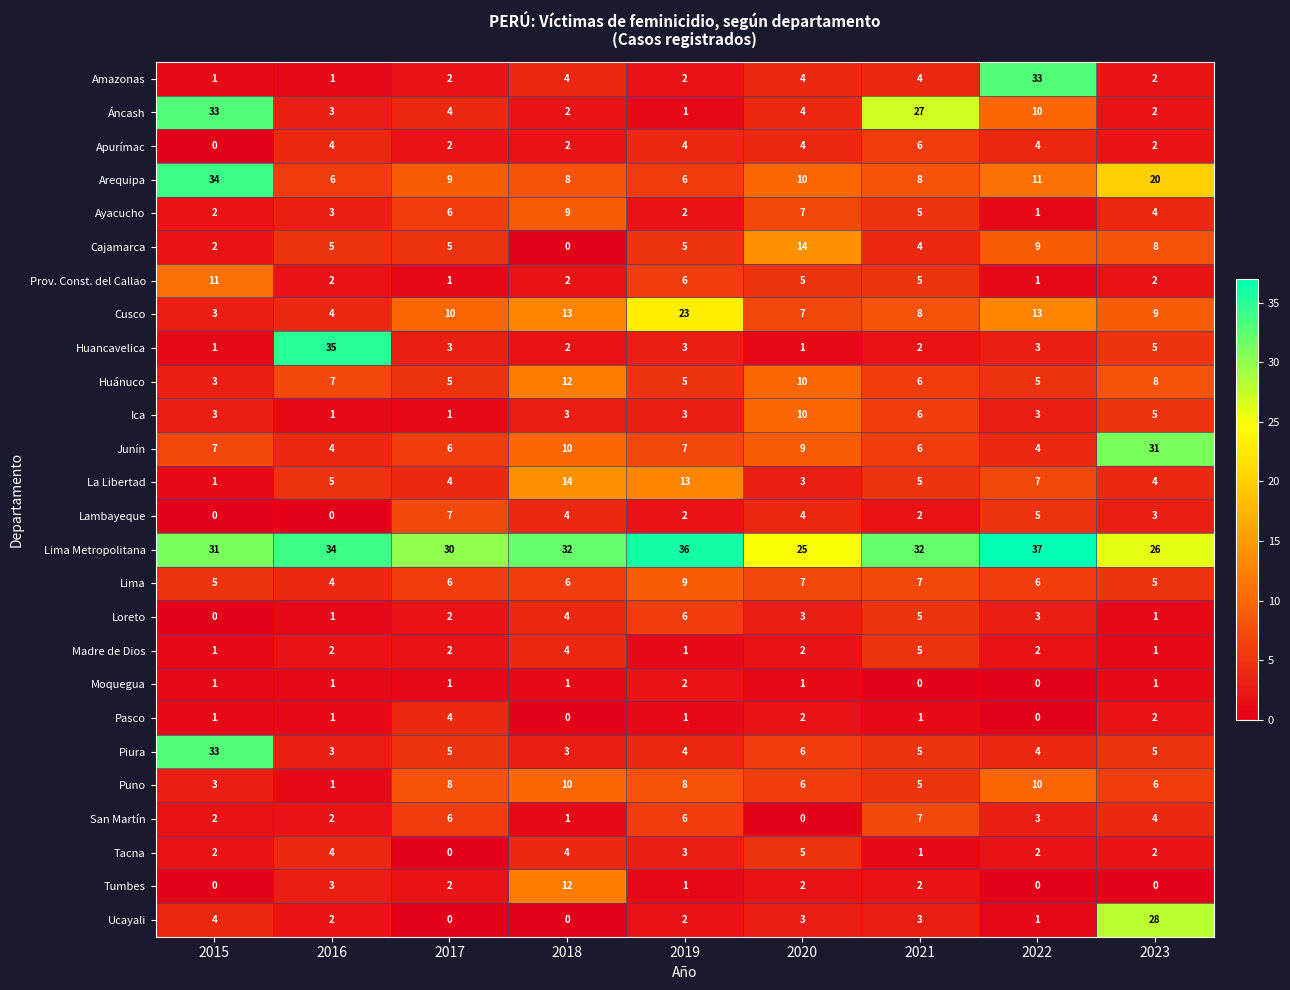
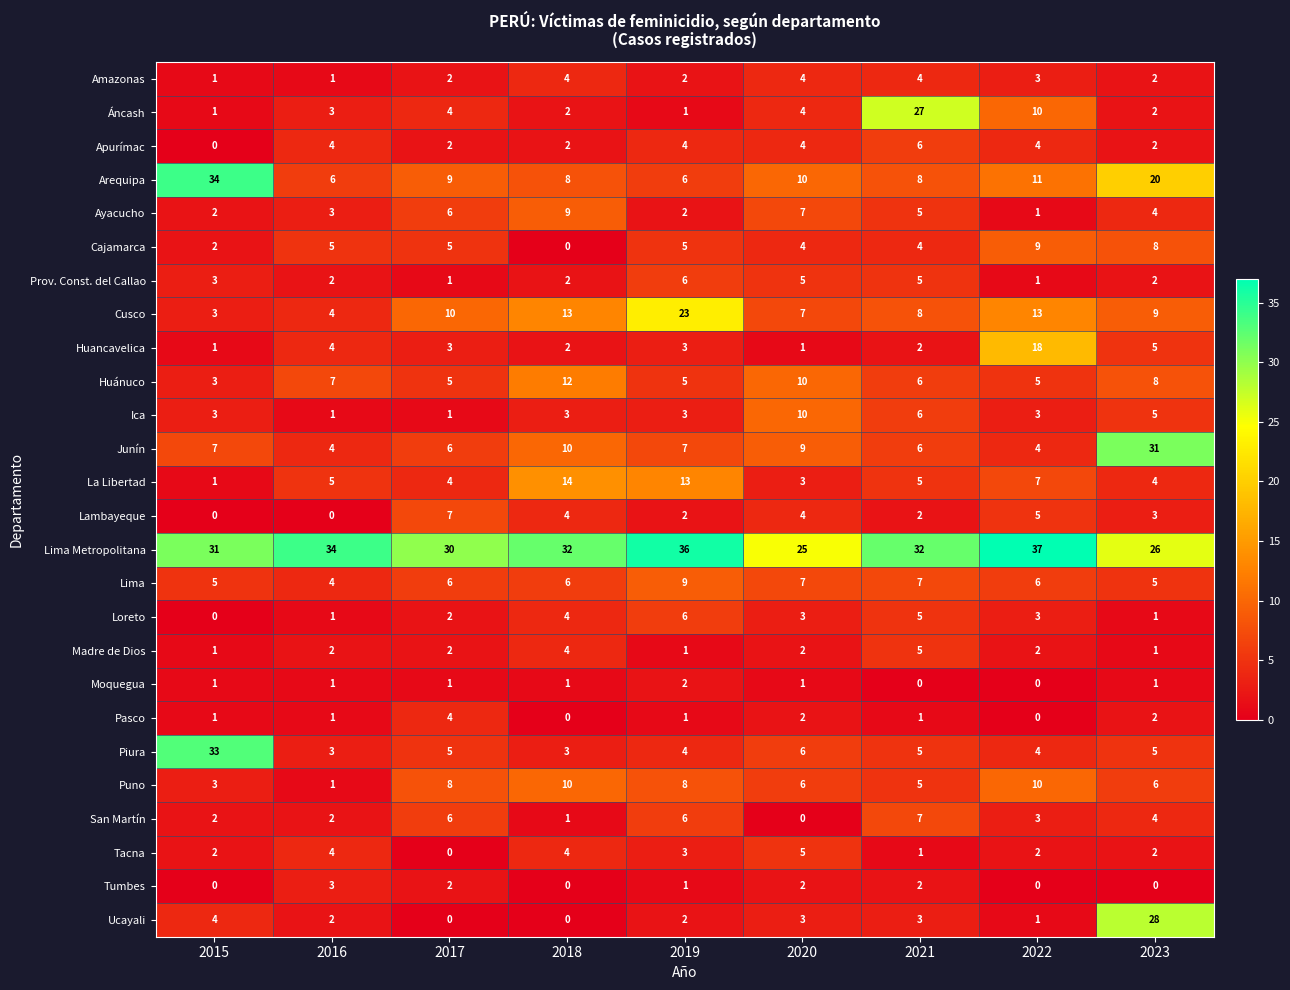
  {
    "Amazonas": {
      "2015": 1,
      "2016": 1,
      "2017": 2,
      "2018": 4,
      "2019": 2,
      "2020": 4,
      "2021": 4,
-     "2022": 33,
+     "2022": 3,
      "2023": 2
    },
    "Áncash": {
-     "2015": 33,
+     "2015": 1,
      "2016": 3,
      "2017": 4,
      "2018": 2,
      "2019": 1,
      "2020": 4,
      "2021": 27,
      "2022": 10,
      "2023": 2
    },
    "Cajamarca": {
      "2015": 2,
      "2016": 5,
      "2017": 5,
      "2018": 0,
      "2019": 5,
-     "2020": 14,
+     "2020": 4,
      "2021": 4,
      "2022": 9,
      "2023": 8
    },
    "Prov. Const. del Callao": {
-     "2015": 11,
+     "2015": 3,
      "2016": 2,
      "2017": 1,
      "2018": 2,
      "2019": 6,
      "2020": 5,
      "2021": 5,
      "2022": 1,
      "2023": 2
    },
    "Huancavelica": {
      "2015": 1,
-     "2016": 35,
+     "2016": 4,
      "2017": 3,
      "2018": 2,
      "2019": 3,
      "2020": 1,
      "2021": 2,
-     "2022": 3,
+     "2022": 18,
      "2023": 5
    },
    "Tumbes": {
      "2015": 0,
      "2016": 3,
      "2017": 2,
-     "2018": 12,
+     "2018": 0,
      "2019": 1,
      "2020": 2,
      "2021": 2,
      "2022": 0,
      "2023": 0
    }
  }
